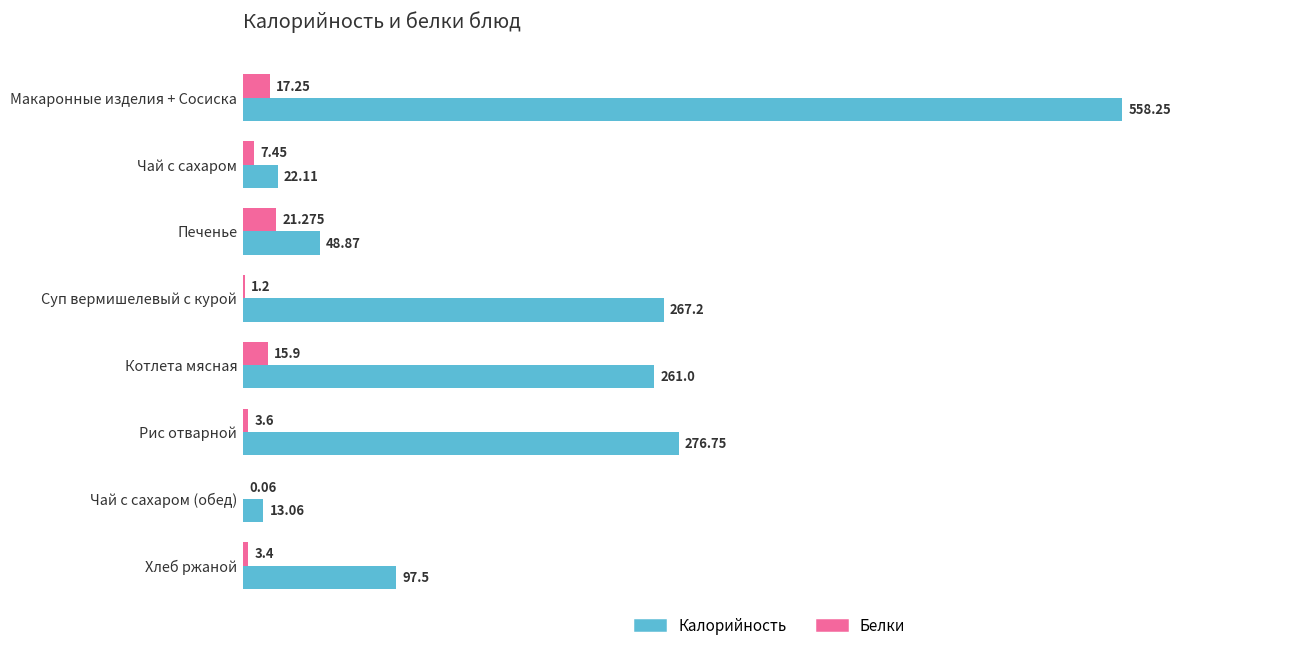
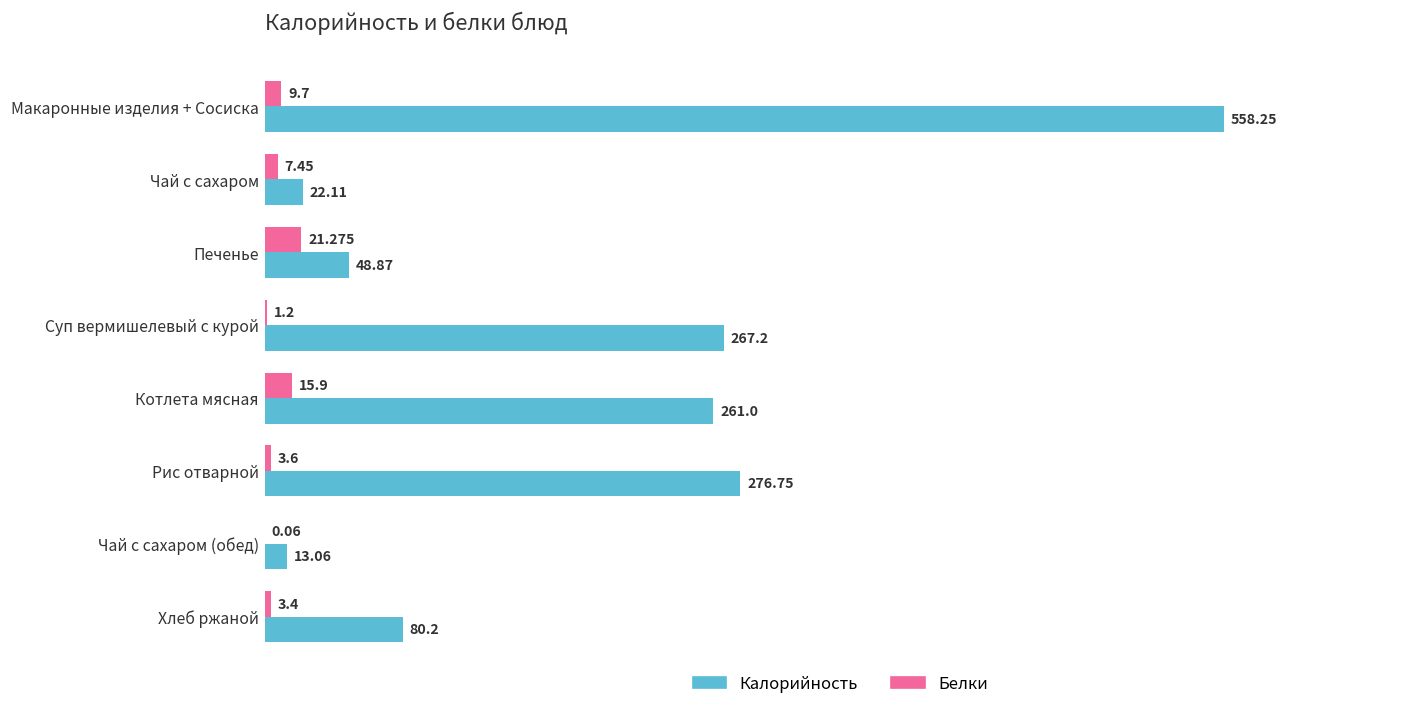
  {
    "Калорийность": {
      "Макаронные изделия + Сосиска": 558.25,
      "Чай с сахаром": 22.11,
      "Печенье": 48.87,
      "Суп вермишелевый с курой": 267.2,
      "Котлета мясная": 261.0,
      "Рис отварной": 276.75,
      "Чай с сахаром (обед)": 13.06,
-     "Хлеб ржаной": 97.5
+     "Хлеб ржаной": 80.2
    },
    "Белки": {
-     "Макаронные изделия + Сосиска": 17.25,
+     "Макаронные изделия + Сосиска": 9.7,
      "Чай с сахаром": 7.45,
      "Печенье": 21.275,
      "Суп вермишелевый с курой": 1.2,
      "Котлета мясная": 15.9,
      "Рис отварной": 3.6,
      "Чай с сахаром (обед)": 0.06,
      "Хлеб ржаной": 3.4
    }
  }
